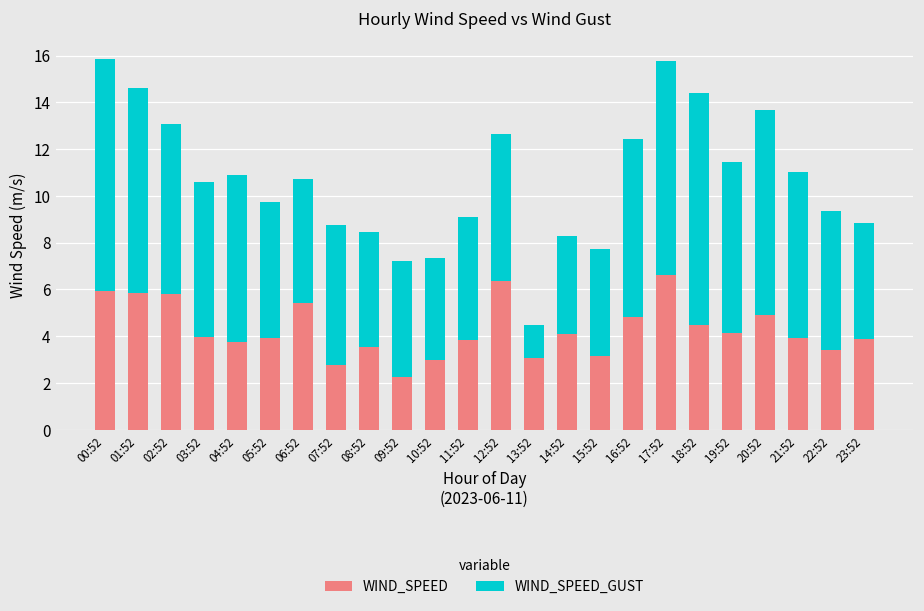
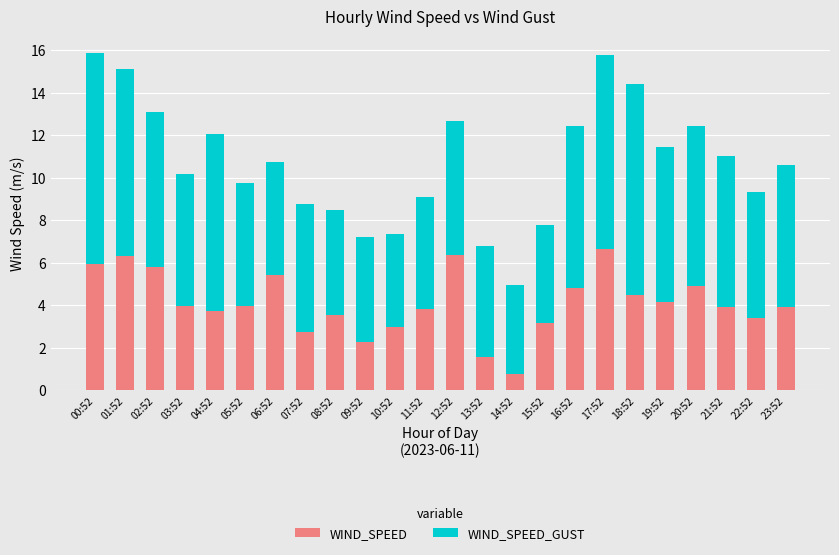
  {
    "WIND_SPEED": {
      "00:52": 5.9,
-     "01:52": 5.8,
+     "01:52": 6.3,
      "02:52": 5.8,
      "03:52": 4.0,
      "04:52": 3.8,
      "05:52": 3.9,
      "06:52": 5.4,
      "07:52": 2.8,
      "08:52": 3.6,
      "09:52": 2.3,
      "10:52": 3.0,
      "11:52": 3.8,
      "12:52": 6.4,
-     "13:52": 3.1,
-     "14:52": 4.1,
+     "13:52": 1.6,
+     "14:52": 0.8,
      "15:52": 3.2,
      "16:52": 4.8,
      "17:52": 6.6,
      "18:52": 4.5,
      "19:52": 4.1,
      "20:52": 4.9,
      "21:52": 3.9,
      "22:52": 3.4,
      "23:52": 3.9
    },
    "WIND_SPEED_GUST": {
      "00:52": 9.9,
      "01:52": 8.8,
      "02:52": 7.3,
-     "03:52": 6.6,
-     "04:52": 7.1,
+     "03:52": 6.2,
+     "04:52": 8.3,
      "05:52": 5.8,
      "06:52": 5.3,
      "07:52": 6.0,
      "08:52": 4.9,
      "09:52": 4.9,
      "10:52": 4.4,
      "11:52": 5.3,
      "12:52": 6.3,
-     "13:52": 1.4,
+     "13:52": 5.2,
      "14:52": 4.2,
      "15:52": 4.6,
      "16:52": 7.6,
      "17:52": 9.1,
      "18:52": 9.9,
      "19:52": 7.3,
-     "20:52": 8.8,
+     "20:52": 7.5,
      "21:52": 7.1,
      "22:52": 5.9,
-     "23:52": 4.9
+     "23:52": 6.7
    }
  }
